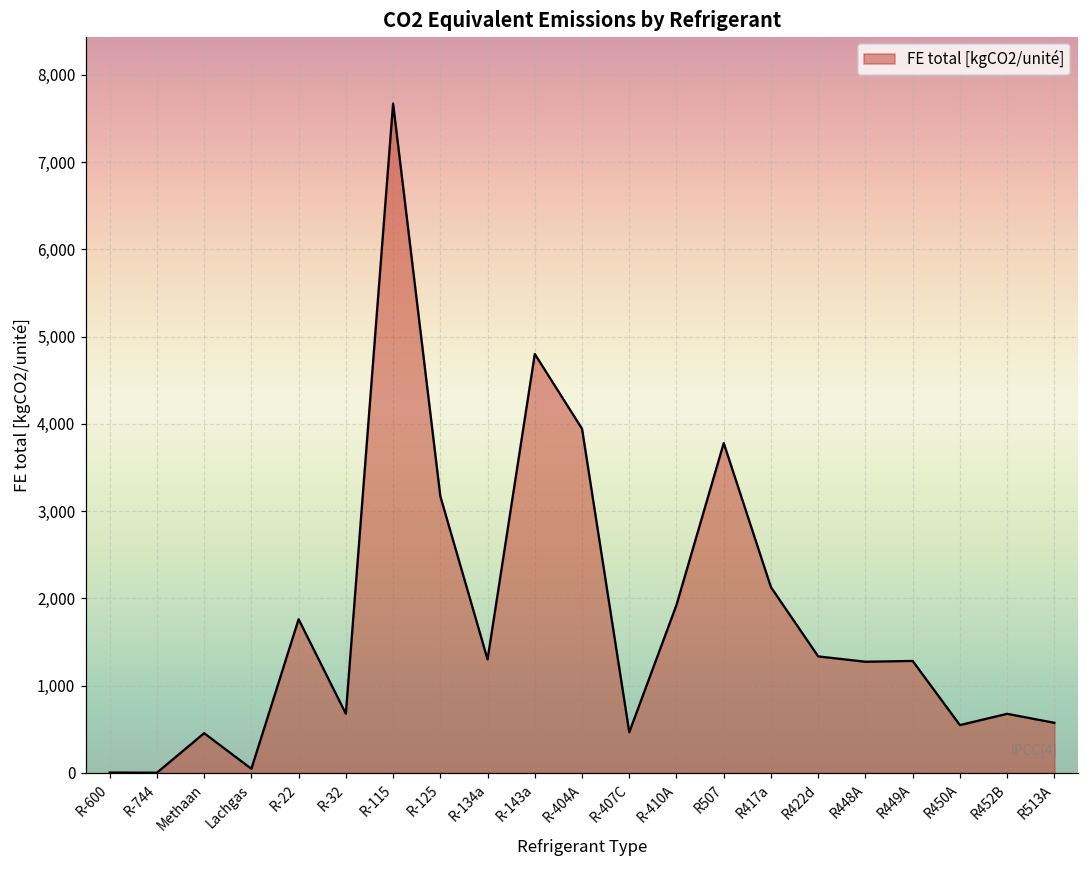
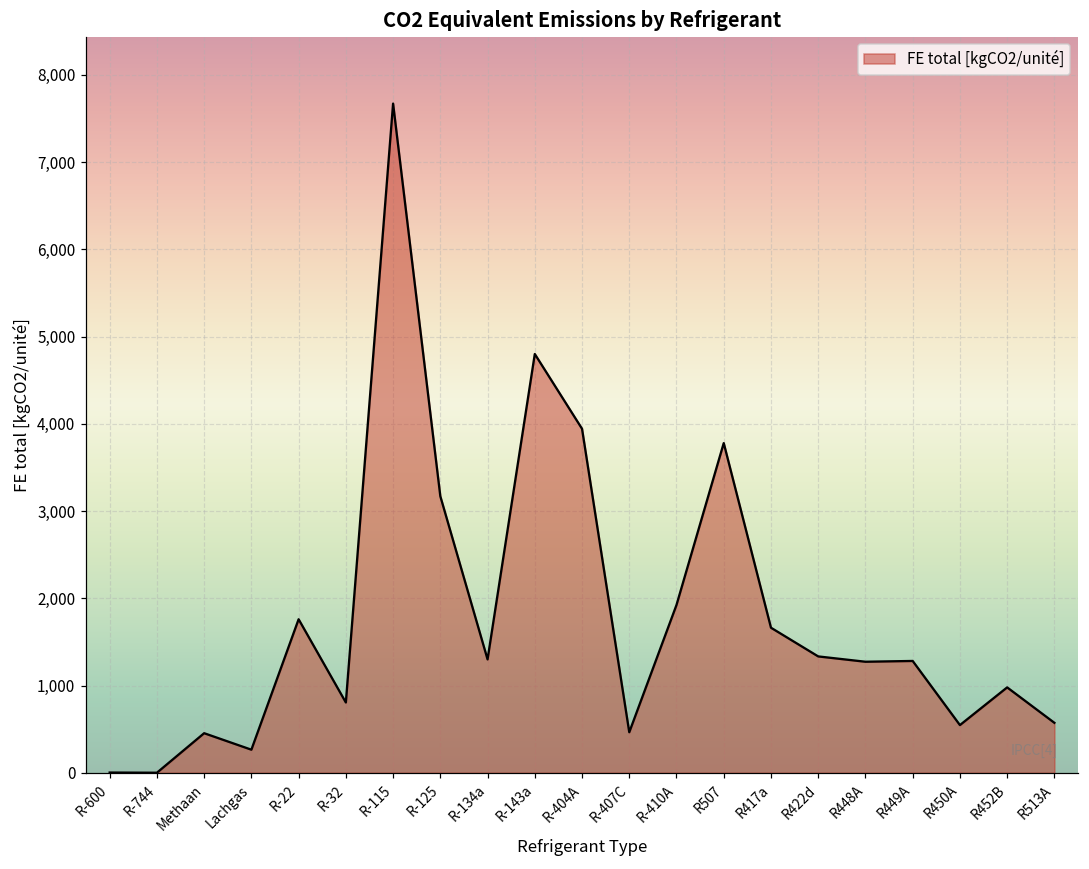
  {
    "R-600": "0",
    "R-744": "0",
    "Methaan": "500",
-   "Lachgas": "0",
+   "Lachgas": "300",
    "R-22": "1,800",
-   "R-32": "700",
+   "R-32": "800",
    "R-115": "7,700",
    "R-125": "3,200",
    "R-134a": "1,300",
    "R-143a": "4,800",
    "R-404A": "3,900",
    "R-407C": "500",
    "R-410A": "1,900",
    "R507": "3,800",
-   "R417a": "2,100",
+   "R417a": "1,700",
    "R422d": "1,300",
    "R448A": "1,300",
    "R449A": "1,300",
    "R450A": "500",
-   "R452B": "700",
+   "R452B": "1,000",
    "R513A": "600"
  }
